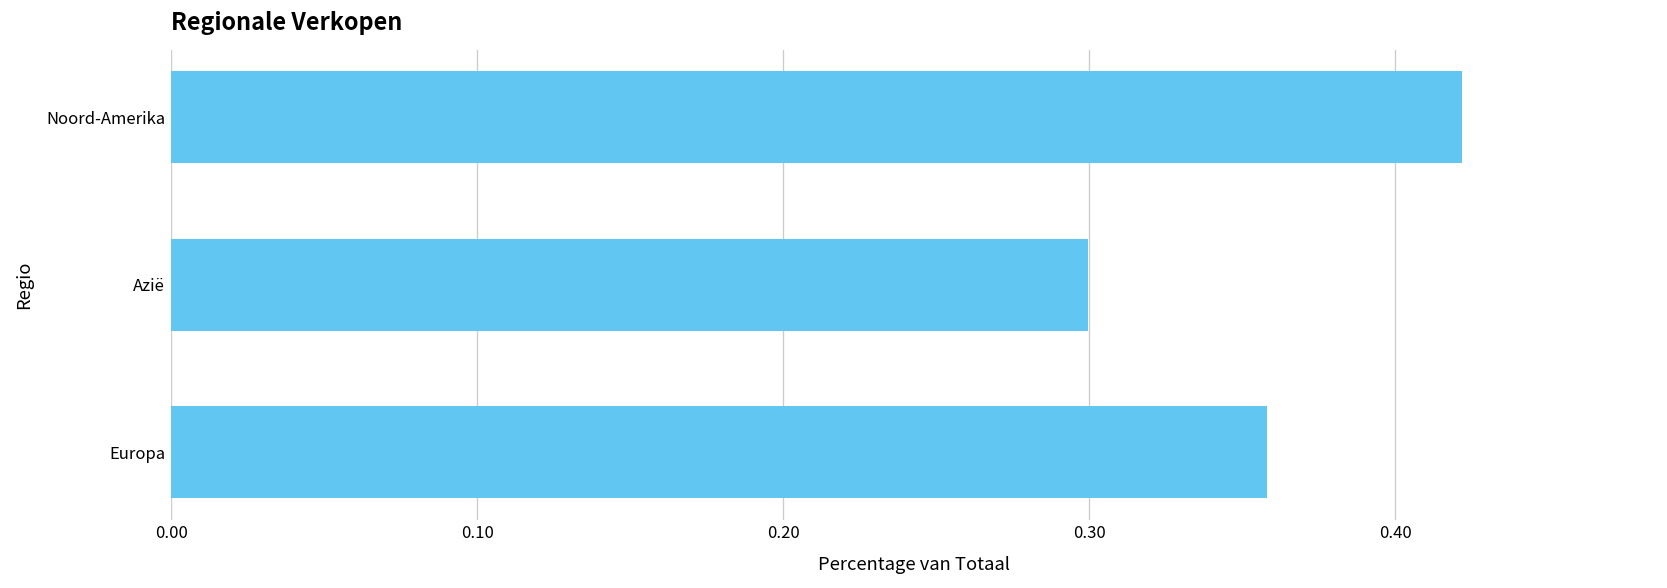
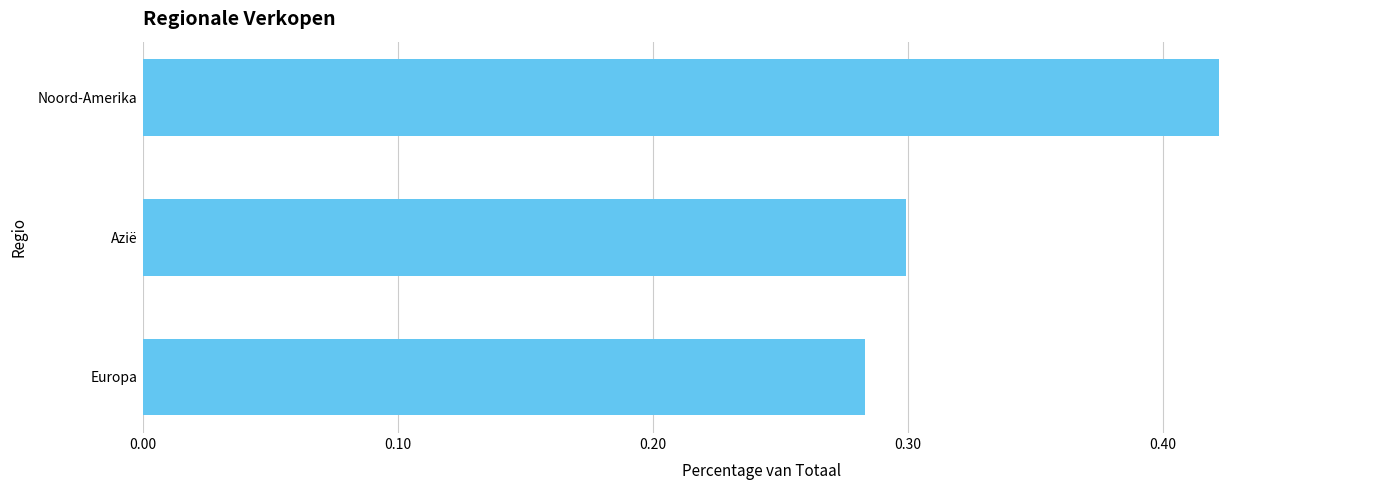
  {
    "Noord-Amerika": 0.422,
    "Azië": 0.300,
-   "Europa": 0.358
+   "Europa": 0.283
  }
